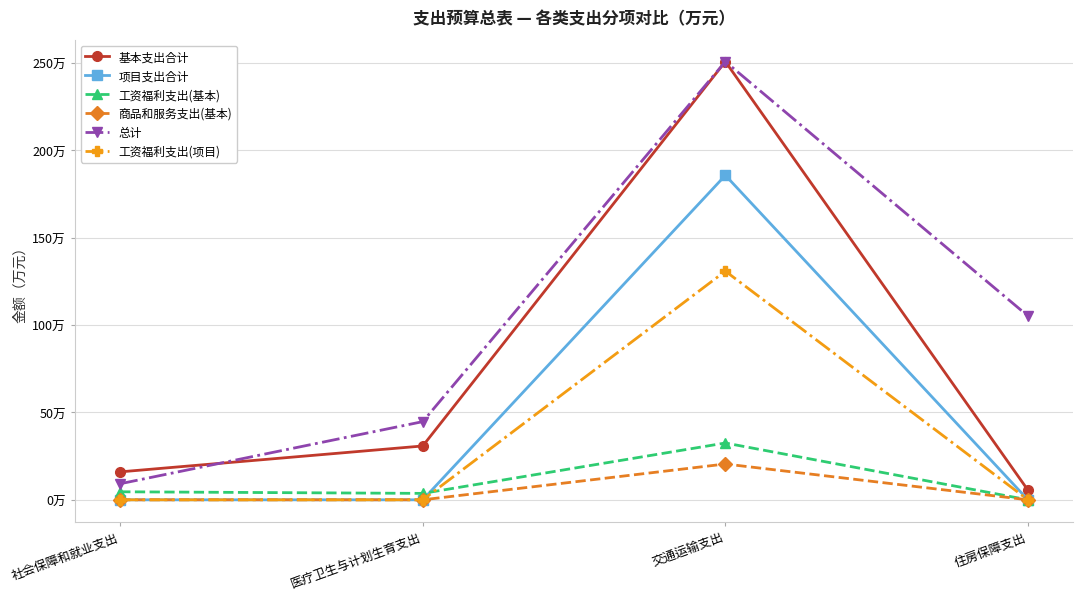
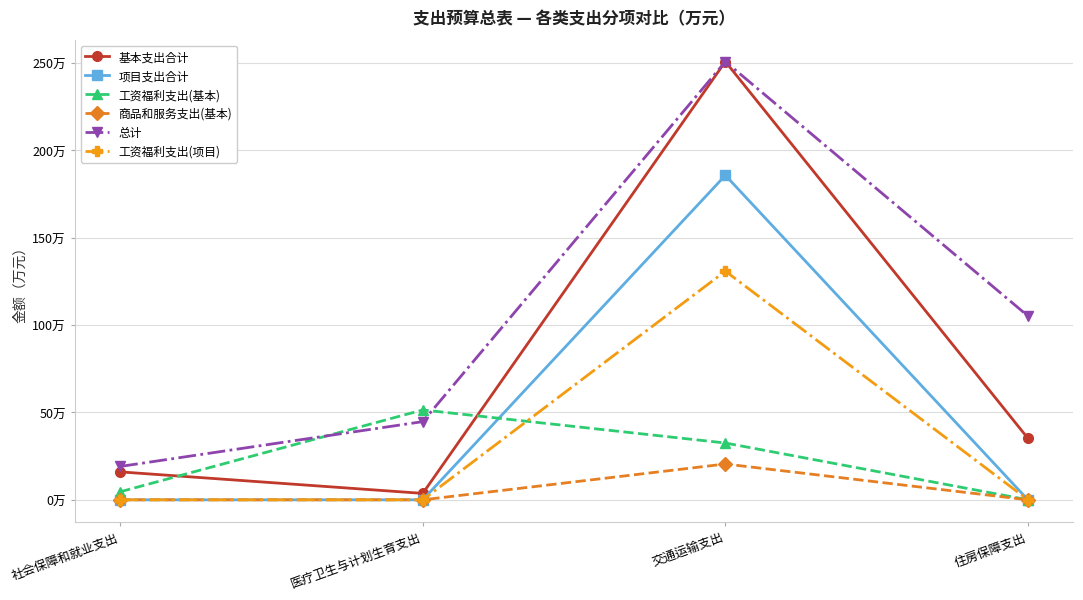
  {
    "基本支出合计": {
      "社会保障和就业支出": "16万",
-     "医疗卫生与计划生育支出": "31万",
-     "住房保障支出": "6万"
+     "医疗卫生与计划生育支出": "4万",
+     "住房保障支出": "35万"
    },
    "项目支出合计": {
      "交通运输支出": "186万"
    },
    "工资福利支出(基本)": {
      "社会保障和就业支出": "5万",
-     "医疗卫生与计划生育支出": "4万",
+     "医疗卫生与计划生育支出": "51万",
      "交通运输支出": "33万"
    },
    "总计": {
-     "社会保障和就业支出": "9万",
+     "社会保障和就业支出": "19万",
      "医疗卫生与计划生育支出": "45万",
      "住房保障支出": "105万"
    }
  }
